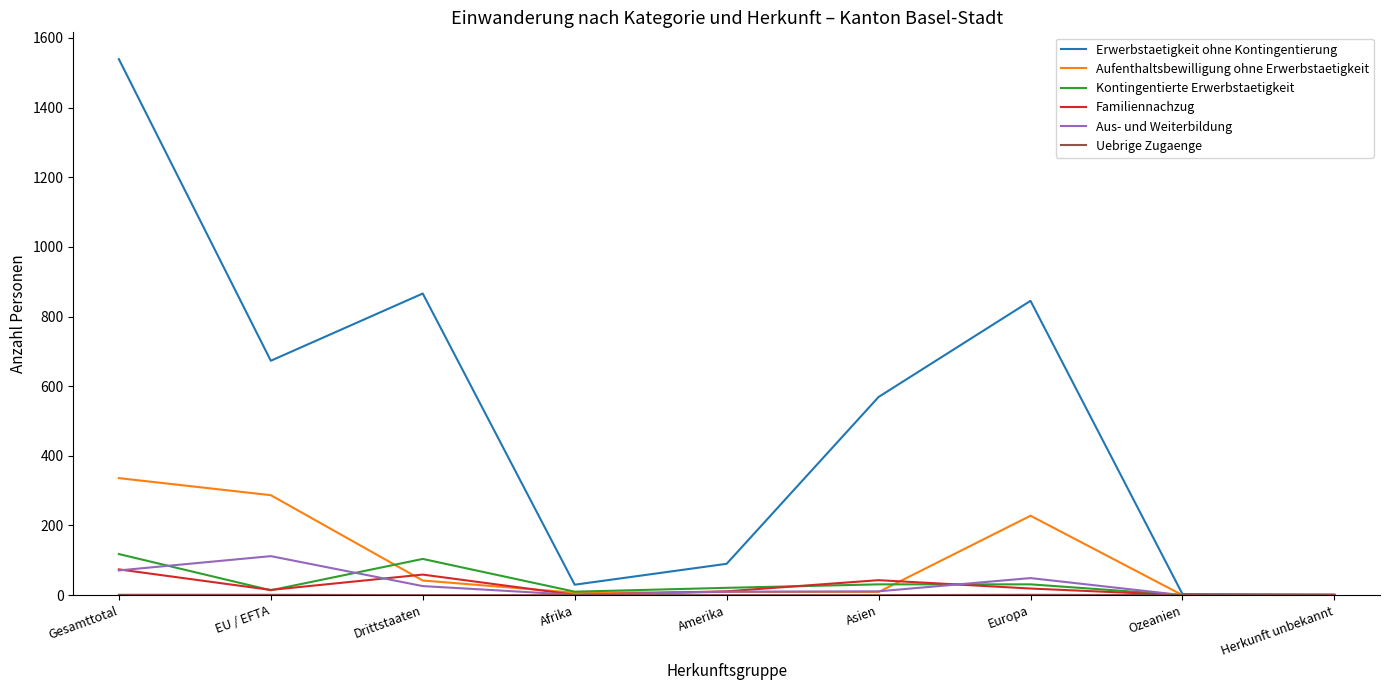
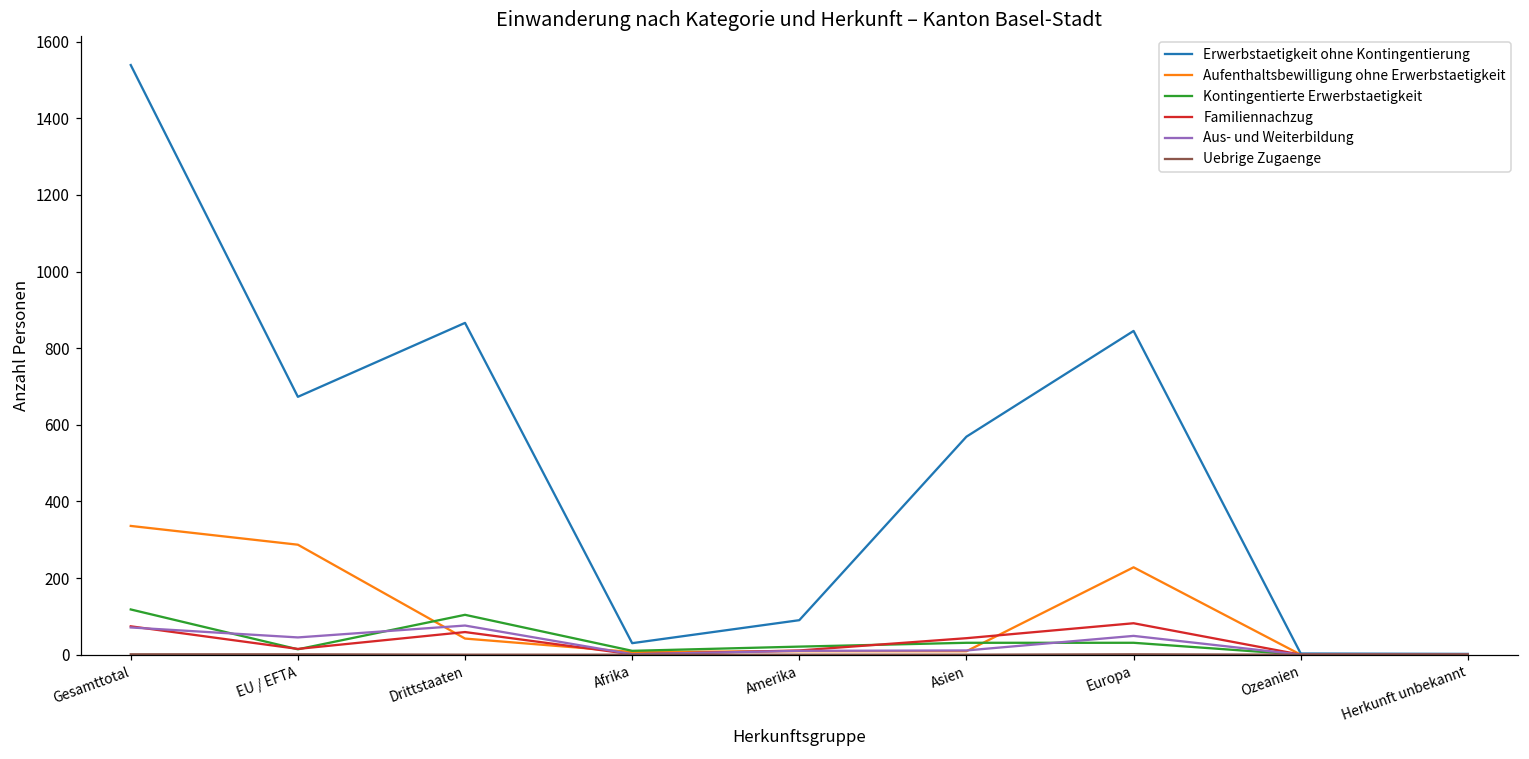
  {
    "Erwerbstaetigkeit ohne Kontingentierung": {
      "Gesamttotal": 1540,
      "EU / EFTA": 670,
      "Drittstaaten": 870,
      "Afrika": 30,
      "Amerika": 90,
      "Asien": 570,
      "Europa": 850
    },
    "Aufenthaltsbewilligung ohne Erwerbstaetigkeit": {
      "Gesamttotal": 340,
      "EU / EFTA": 290,
      "Drittstaaten": 40,
      "Europa": 230
    },
    "Kontingentierte Erwerbstaetigkeit": {
      "Gesamttotal": 120,
      "Drittstaaten": 100,
      "Amerika": 20,
      "Asien": 30,
      "Europa": 30
    },
    "Familiennachzug": {
      "Drittstaaten": 60,
      "Asien": 40,
-     "Europa": 20
+     "Europa": 80
    },
    "Aus- und Weiterbildung": {
-     "EU / EFTA": 110,
-     "Drittstaaten": 30,
+     "EU / EFTA": 50,
+     "Drittstaaten": 80,
      "Europa": 50
    },
    "Uebrige Zugaenge": {
      "Gesamttotal": 0,
      "EU / EFTA": 0,
      "Drittstaaten": 0,
      "Amerika": 0,
      "Asien": 0,
      "Europa": 0
    }
  }
